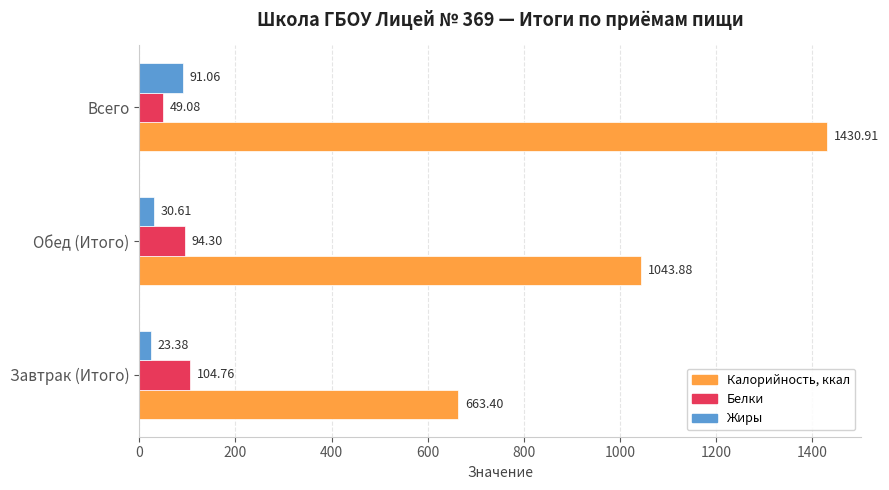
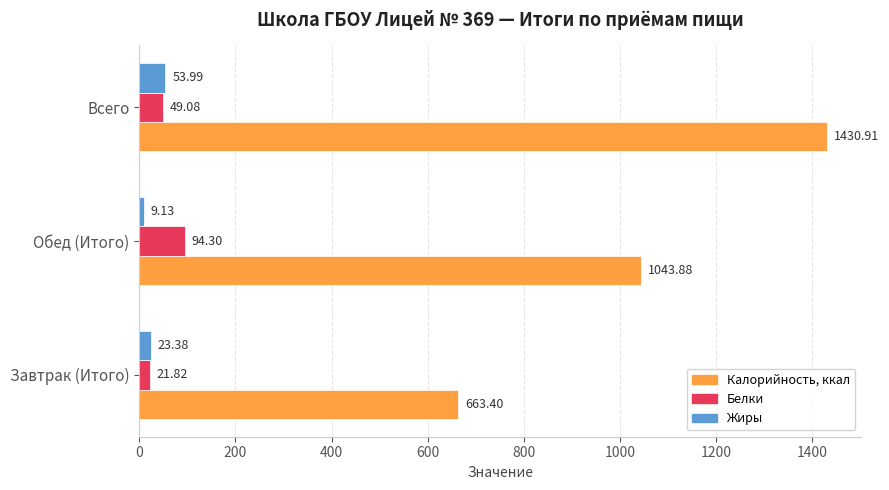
  {
    "Калорийность, ккал": {
      "Всего": 1430.91,
      "Обед (Итого)": 1043.88,
      "Завтрак (Итого)": 663.40
    },
    "Белки": {
      "Всего": 49.08,
      "Обед (Итого)": 94.30,
-     "Завтрак (Итого)": 104.76
+     "Завтрак (Итого)": 21.82
    },
    "Жиры": {
-     "Всего": 91.06,
-     "Обед (Итого)": 30.61,
+     "Всего": 53.99,
+     "Обед (Итого)": 9.13,
      "Завтрак (Итого)": 23.38
    }
  }
